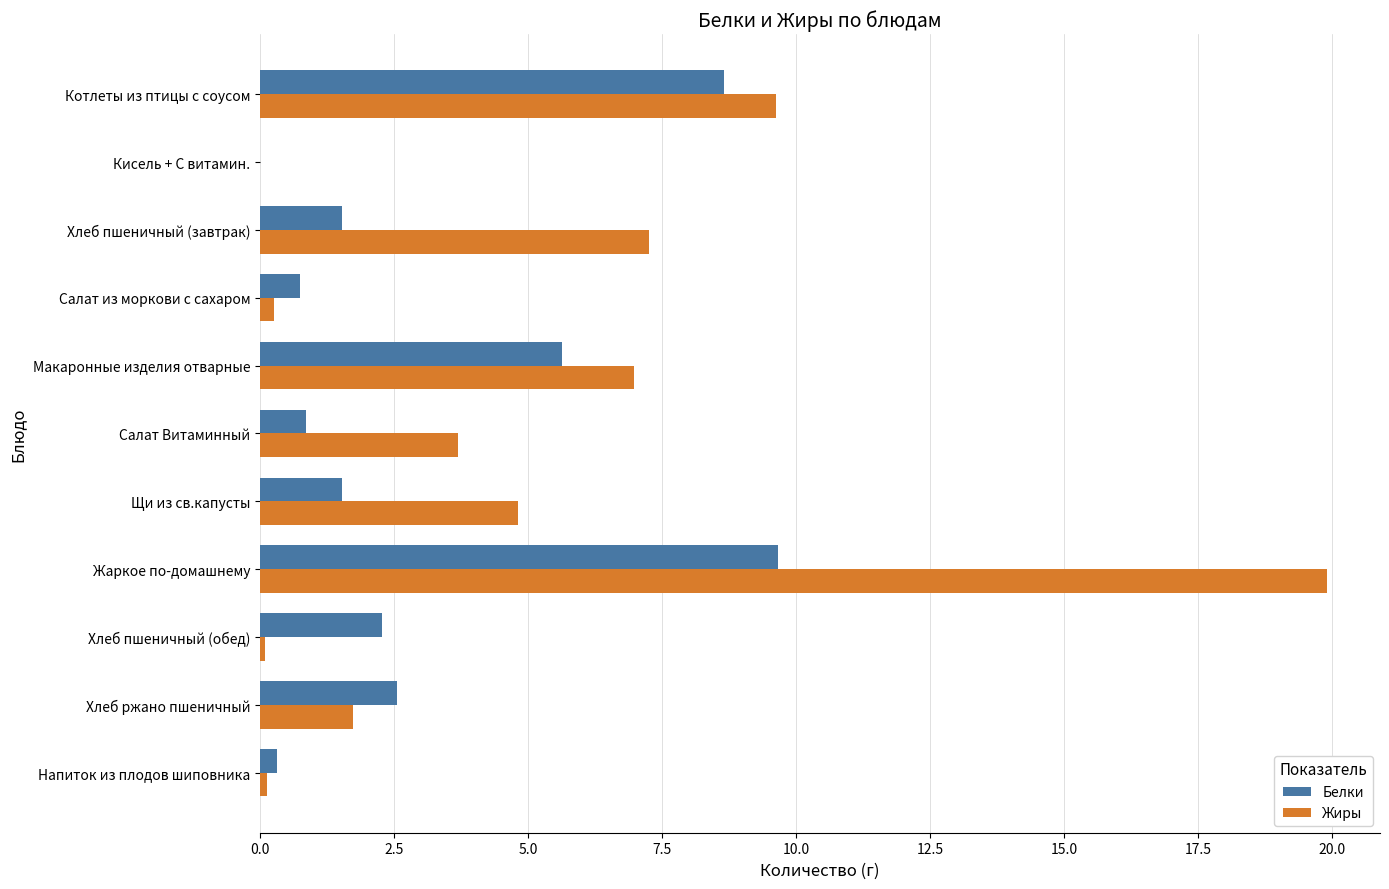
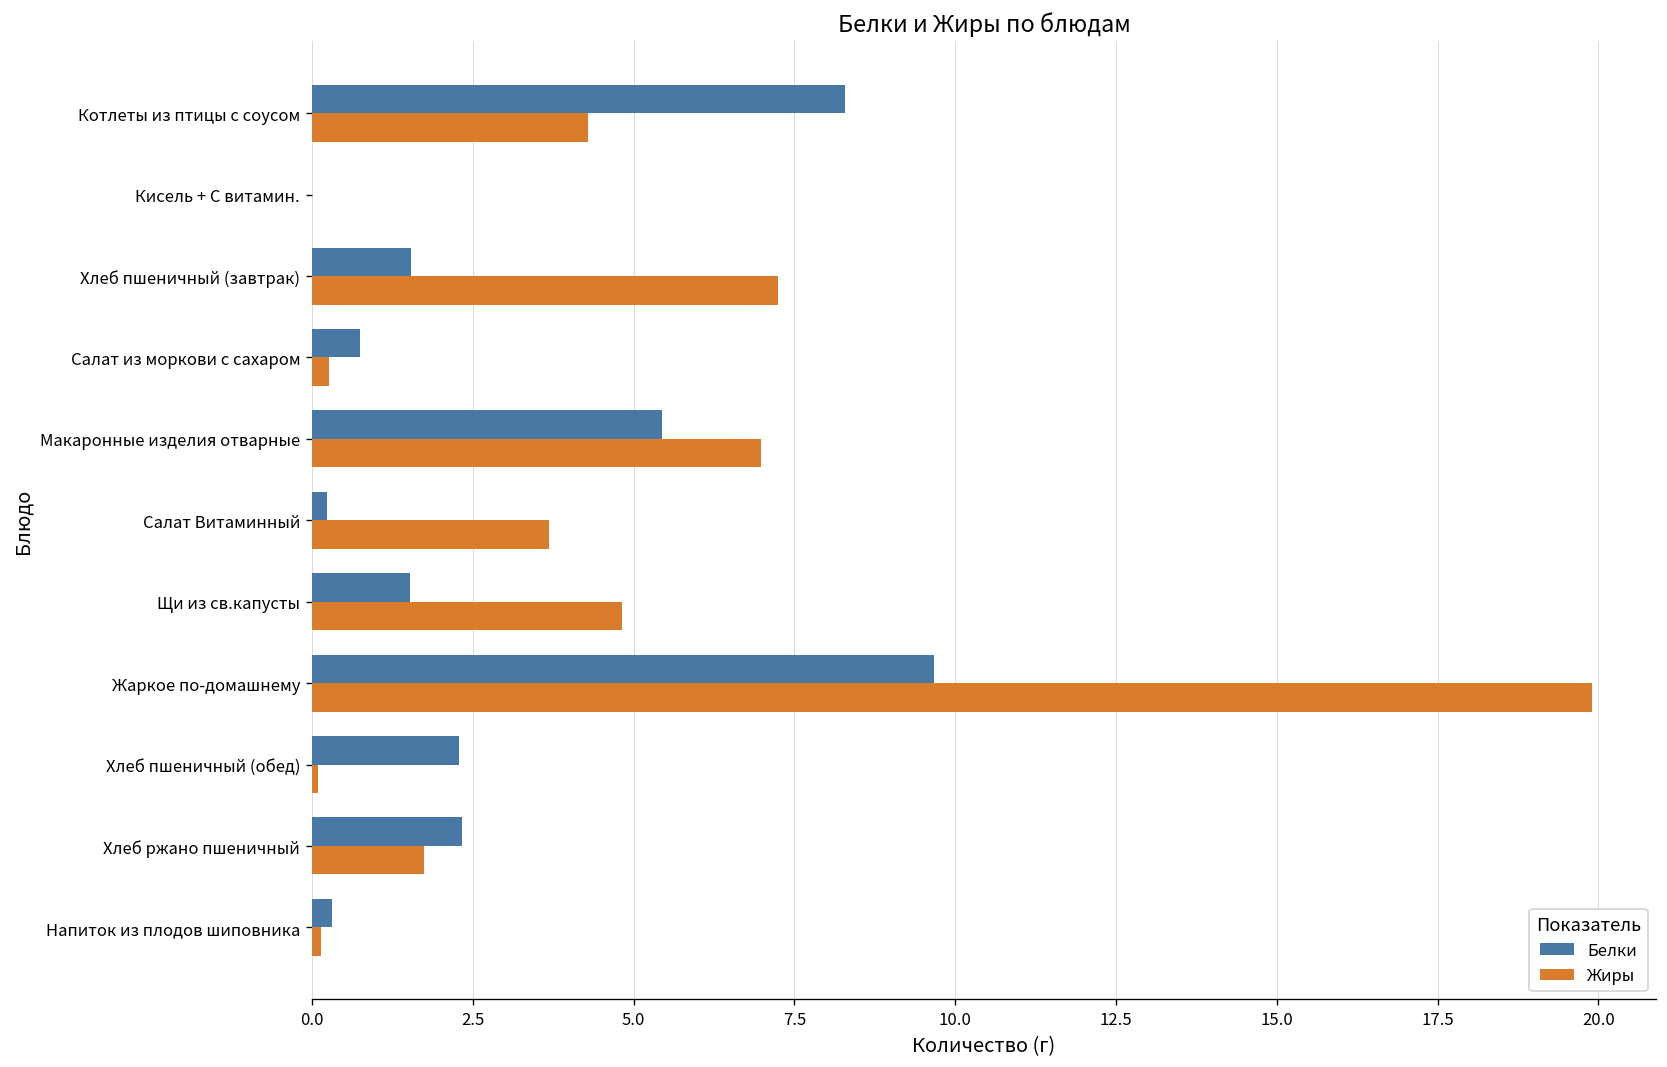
  {
    "Белки": {
-     "Котлеты из птицы с соусом": 8.7,
+     "Котлеты из птицы с соусом": 8.3,
      "Кисель + С витамин.": 0.0,
      "Хлеб пшеничный (завтрак)": 1.5,
      "Салат из моркови с сахаром": 0.8,
-     "Макаронные изделия отварные": 5.6,
-     "Салат Витаминный": 0.9,
+     "Макаронные изделия отварные": 5.4,
+     "Салат Витаминный": 0.2,
      "Щи из св.капусты": 1.5,
      "Жаркое по-домашнему": 9.7,
      "Хлеб пшеничный (обед)": 2.3,
-     "Хлеб ржано пшеничный": 2.6,
+     "Хлеб ржано пшеничный": 2.3,
      "Напиток из плодов шиповника": 0.3
    },
    "Жиры": {
-     "Котлеты из птицы с соусом": 9.6,
+     "Котлеты из птицы с соусом": 4.3,
      "Кисель + С витамин.": 0.0,
      "Хлеб пшеничный (завтрак)": 7.3,
      "Салат из моркови с сахаром": 0.3,
      "Макаронные изделия отварные": 7.0,
      "Салат Витаминный": 3.7,
      "Щи из св.капусты": 4.8,
      "Жаркое по-домашнему": 19.9,
      "Хлеб пшеничный (обед)": 0.1,
      "Хлеб ржано пшеничный": 1.7,
      "Напиток из плодов шиповника": 0.1
    }
  }
